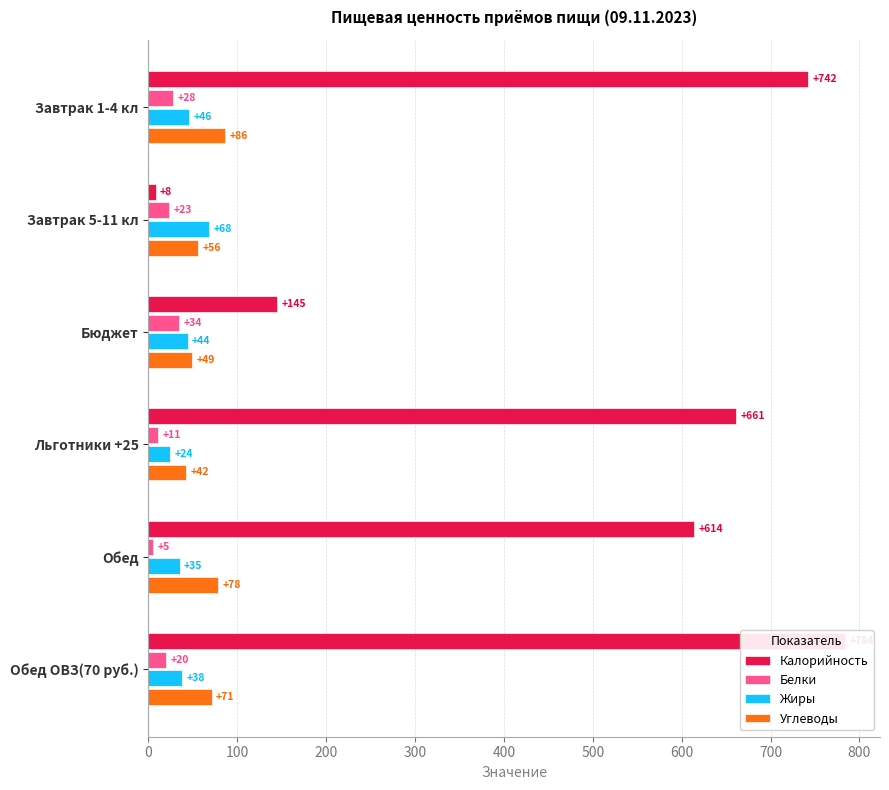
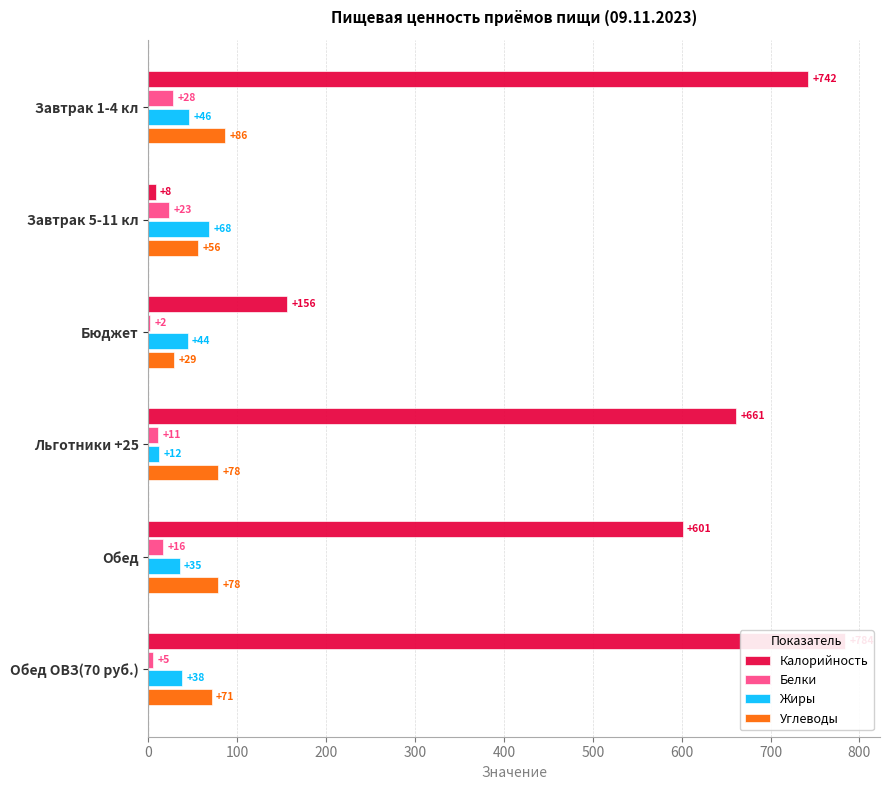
  {
    "Калорийность": {
      "Завтрак 1-4 кл": "+742",
      "Завтрак 5-11 кл": "+8",
-     "Бюджет": "+145",
+     "Бюджет": "+156",
      "Льготники +25": "+661",
-     "Обед": "+614"
+     "Обед": "+601"
    },
    "Белки": {
      "Завтрак 1-4 кл": "+28",
      "Завтрак 5-11 кл": "+23",
-     "Бюджет": "+34",
+     "Бюджет": "+2",
      "Льготники +25": "+11",
-     "Обед": "+5",
-     "Обед ОВЗ(70 руб.)": "+20"
+     "Обед": "+16",
+     "Обед ОВЗ(70 руб.)": "+5"
    },
    "Жиры": {
      "Завтрак 1-4 кл": "+46",
      "Завтрак 5-11 кл": "+68",
      "Бюджет": "+44",
-     "Льготники +25": "+24",
+     "Льготники +25": "+12",
      "Обед": "+35",
      "Обед ОВЗ(70 руб.)": "+38"
    },
    "Углеводы": {
      "Завтрак 1-4 кл": "+86",
      "Завтрак 5-11 кл": "+56",
-     "Бюджет": "+49",
-     "Льготники +25": "+42",
+     "Бюджет": "+29",
+     "Льготники +25": "+78",
      "Обед": "+78",
      "Обед ОВЗ(70 руб.)": "+71"
    }
  }
